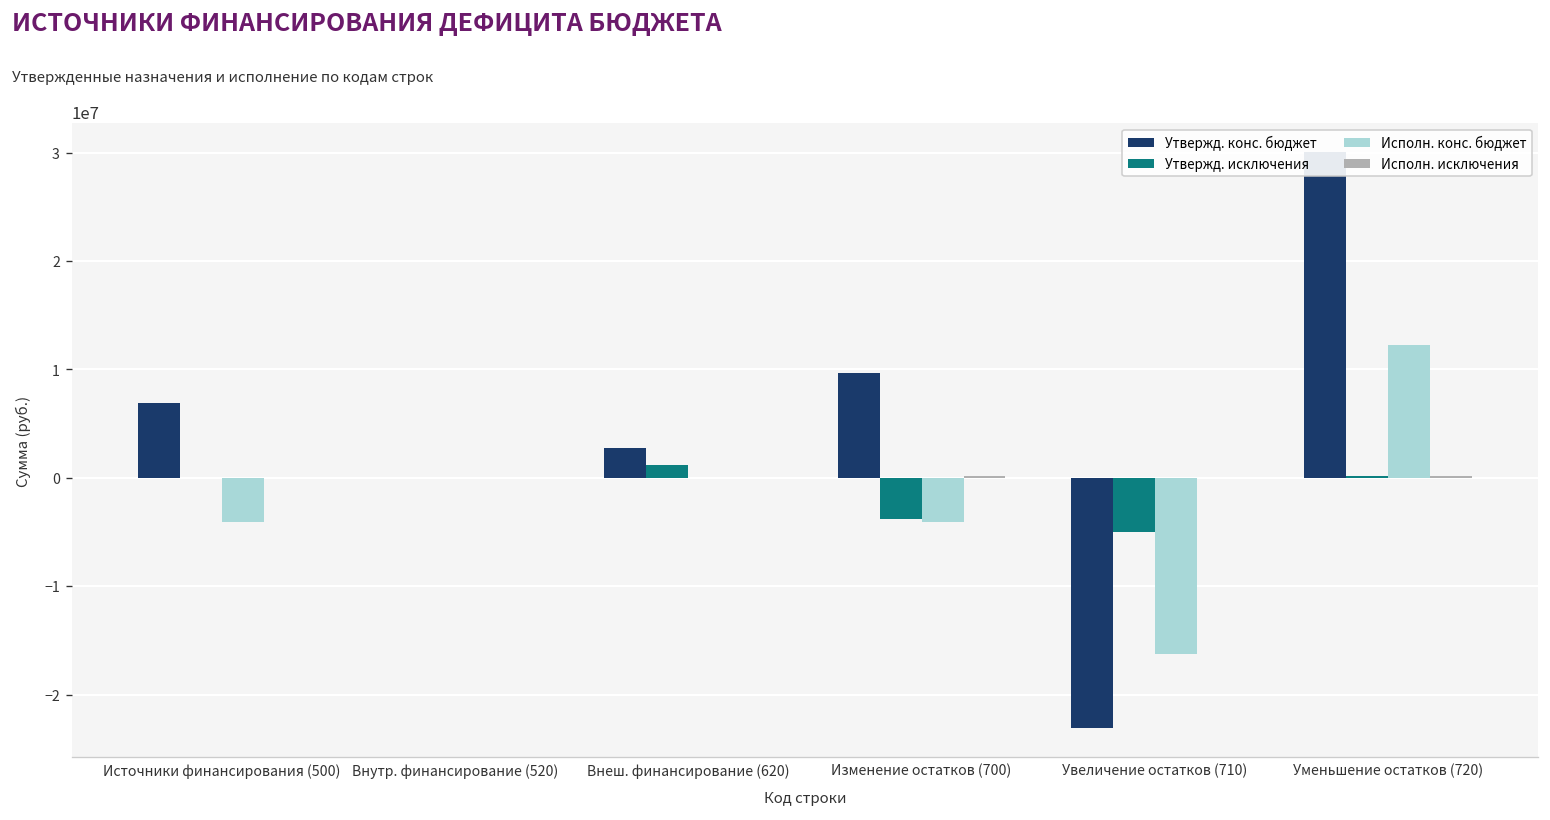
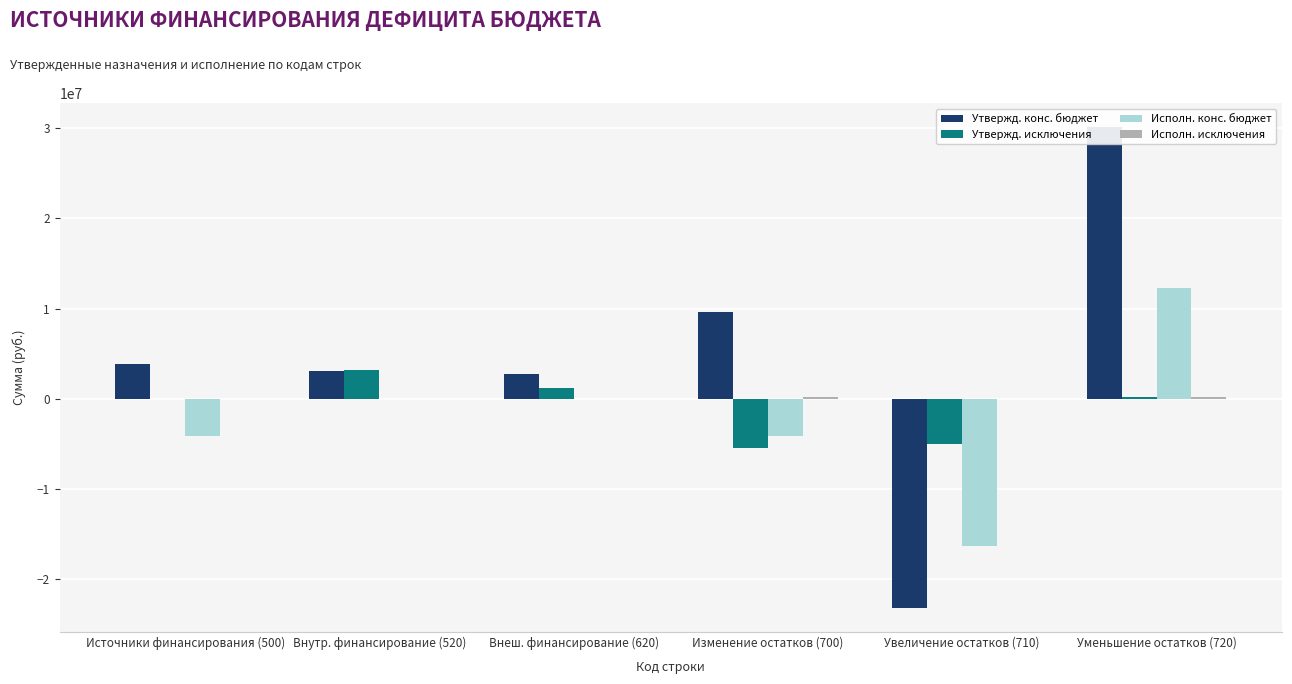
  {
    "Утвержд. конс. бюджет": {
-     "Источники финансирования (500)": 7000000,
-     "Внутр. финансирование (520)": 0,
+     "Источники финансирования (500)": 4000000,
+     "Внутр. финансирование (520)": 3000000,
      "Внеш. финансирование (620)": 3000000,
      "Изменение остатков (700)": 10000000,
      "Увеличение остатков (710)": -23000000
    },
    "Утвержд. исключения": {
      "Источники финансирования (500)": 0,
-     "Внутр. финансирование (520)": 0,
+     "Внутр. финансирование (520)": 3000000,
      "Внеш. финансирование (620)": 1000000,
-     "Изменение остатков (700)": -4000000,
+     "Изменение остатков (700)": -5000000,
      "Увеличение остатков (710)": -5000000
    }
  }
